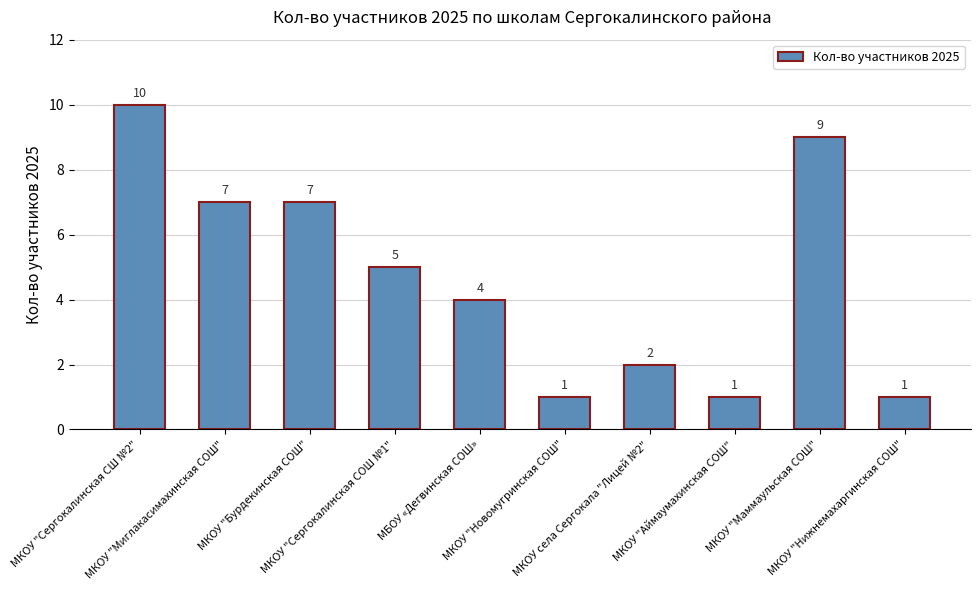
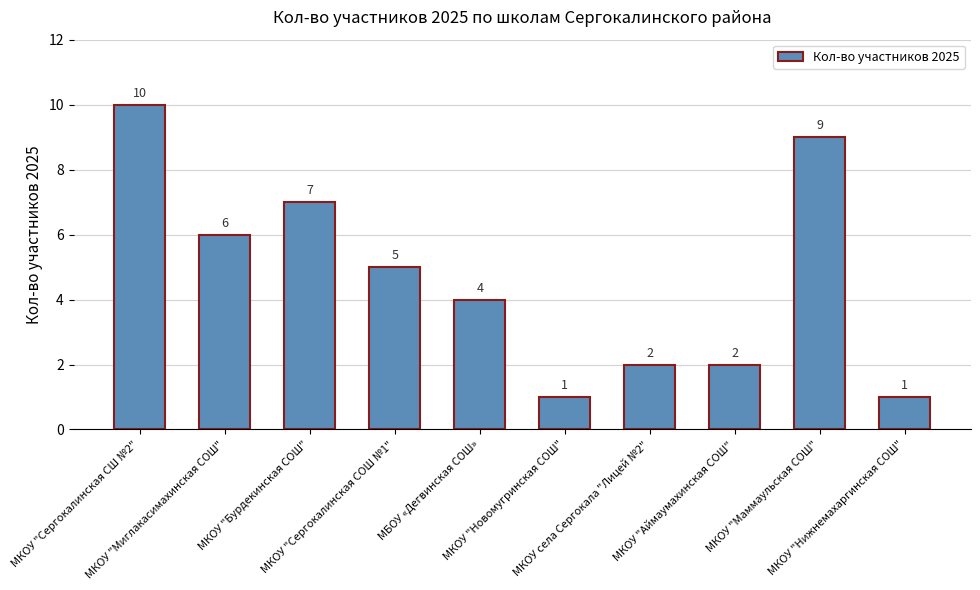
  {
    "МКОУ \"Сергокалинская СШ №2\"": 10,
-   "МКОУ \"Миглакасимахинская СОШ\"": 7,
+   "МКОУ \"Миглакасимахинская СОШ\"": 6,
    "МКОУ \"Бурдекинская СОШ\"": 7,
    "МКОУ \"Сергокалинская СОШ №1\"": 5,
    "МБОУ «Дегвинская СОШ»": 4,
    "МКОУ \"Новомугринская СОШ\"": 1,
    "МКОУ села Сергокала \"Лицей №2\"": 2,
-   "МКОУ \"Аймаумахинская СОШ\"": 1,
+   "МКОУ \"Аймаумахинская СОШ\"": 2,
    "МКОУ \"Маммаульская СОШ\"": 9,
    "МКОУ \"Нижнемахаргинская СОШ\"": 1
  }
